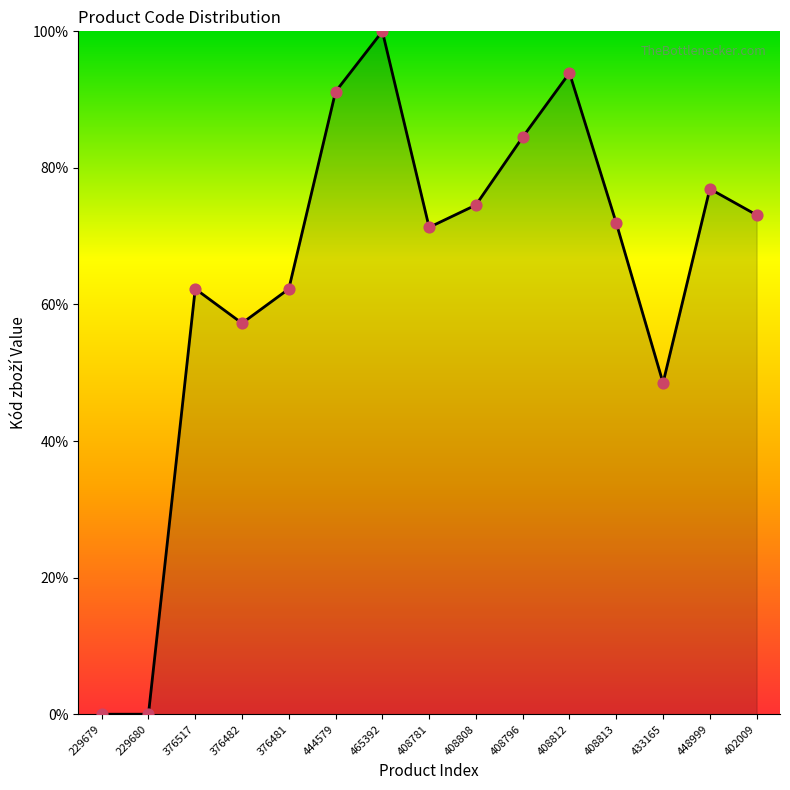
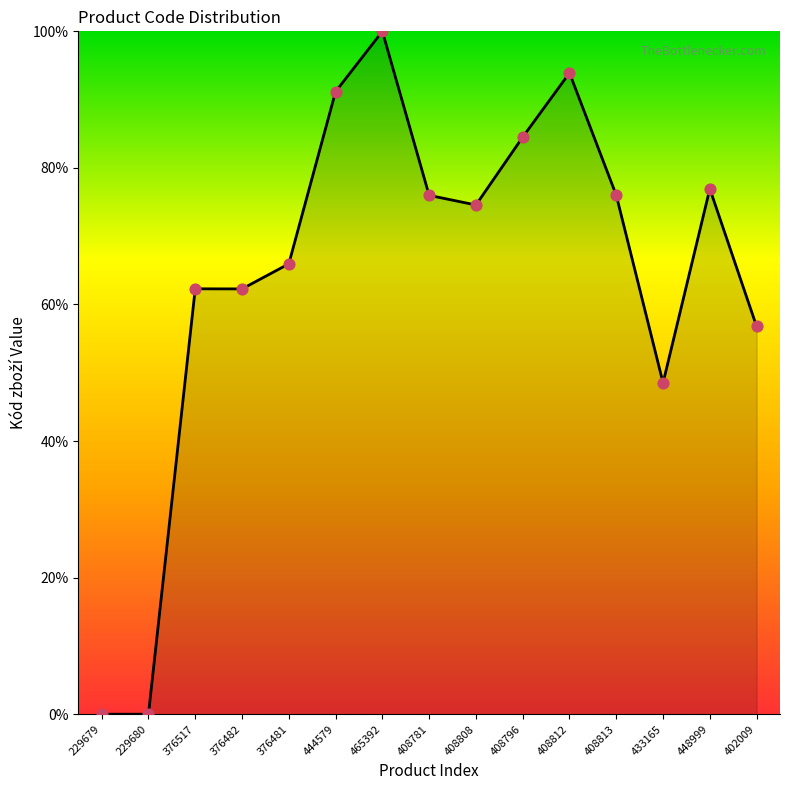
  {
    "229679": "0%",
    "229680": "0%",
    "376517": "62%",
-   "376482": "57%",
-   "376481": "62%",
+   "376482": "62%",
+   "376481": "66%",
    "444579": "91%",
    "465392": "100%",
-   "408781": "71%",
+   "408781": "76%",
    "408808": "75%",
    "408796": "85%",
    "408812": "94%",
-   "408813": "72%",
+   "408813": "76%",
    "433165": "49%",
    "448999": "77%",
-   "402009": "73%"
+   "402009": "57%"
  }
